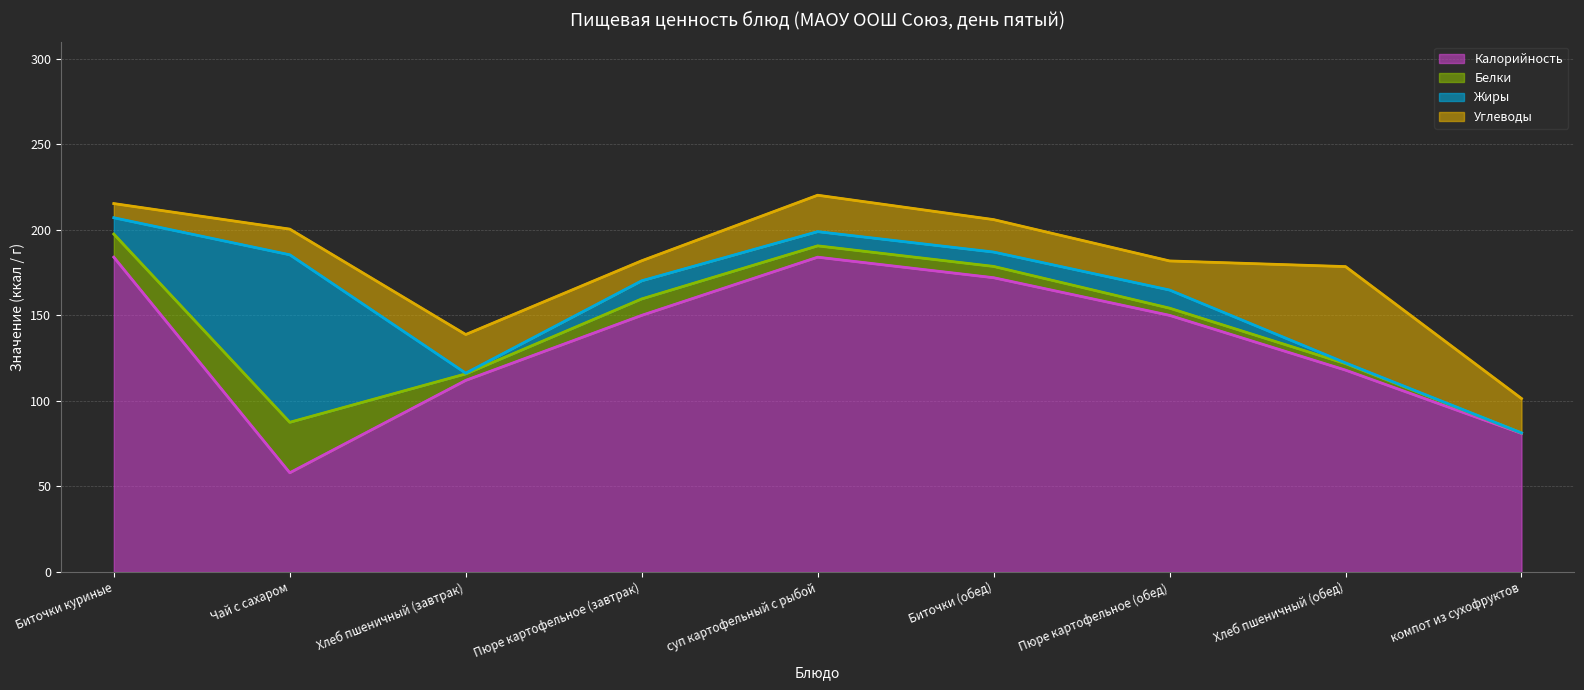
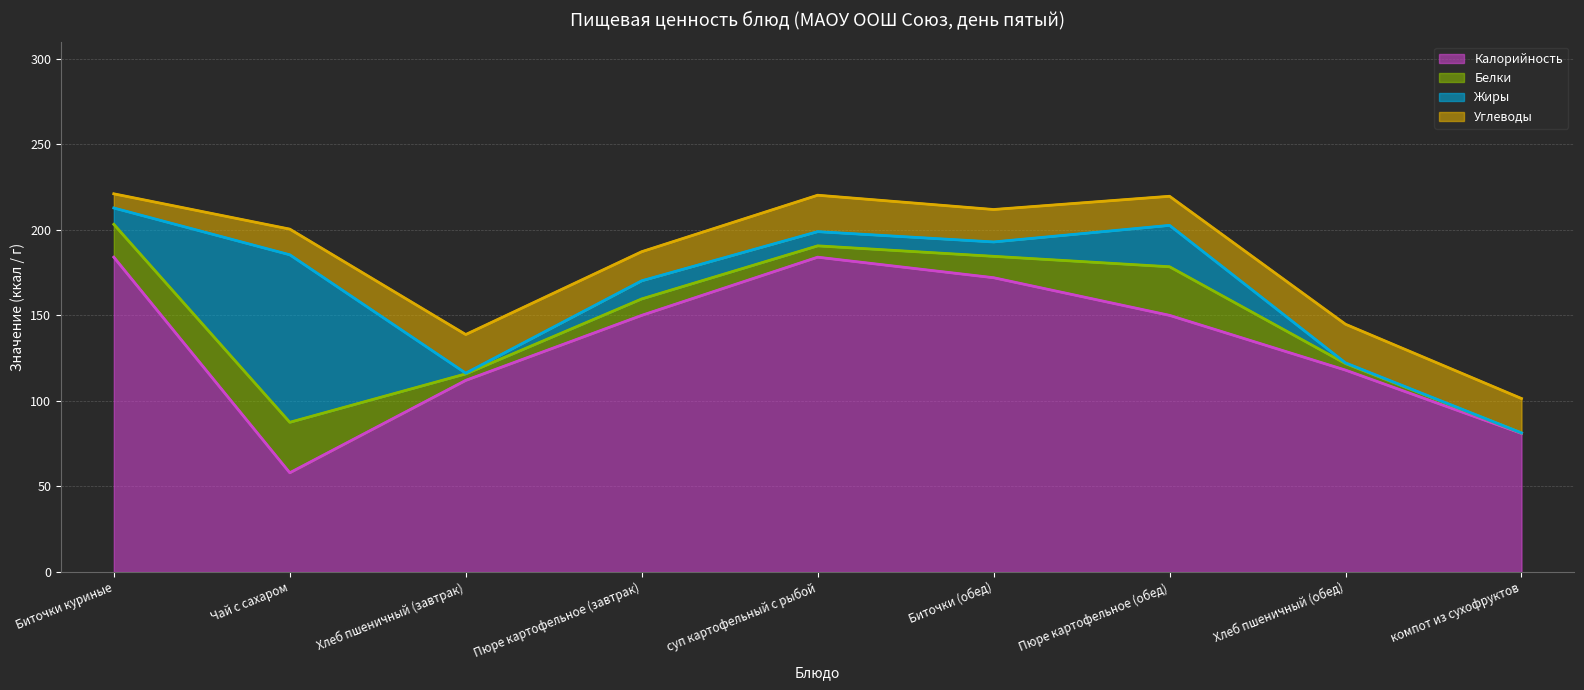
  {
    "Калорийность": {
      "Биточки куриные": 184,
      "Чай с сахаром": 58,
      "Хлеб пшеничный (завтрак)": 112,
      "Пюре картофельное (завтрак)": 150,
      "суп картофельный с рыбой": 184,
      "Биточки (обед)": 172,
      "Пюре картофельное (обед)": 150,
      "Хлеб пшеничный (обед)": 118
    },
    "Белки": {
-     "Биточки куриные": 14,
+     "Биточки куриные": 19,
      "Чай с сахаром": 30,
      "Пюре картофельное (завтрак)": 10,
      "суп картофельный с рыбой": 7,
-     "Биточки (обед)": 7,
-     "Пюре картофельное (обед)": 4
+     "Биточки (обед)": 13,
+     "Пюре картофельное (обед)": 28
    },
    "Жиры": {
      "Биточки куриные": 10,
      "Чай с сахаром": 98,
      "Пюре картофельное (завтрак)": 11,
      "суп картофельный с рыбой": 8,
      "Биточки (обед)": 8,
-     "Пюре картофельное (обед)": 11
+     "Пюре картофельное (обед)": 24
    },
    "Углеводы": {
      "Биточки куриные": 8,
      "Чай с сахаром": 15,
      "Хлеб пшеничный (завтрак)": 23,
-     "Пюре картофельное (завтрак)": 12,
+     "Пюре картофельное (завтрак)": 17,
      "суп картофельный с рыбой": 21,
      "Биточки (обед)": 19,
      "Пюре картофельное (обед)": 17,
-     "Хлеб пшеничный (обед)": 56,
+     "Хлеб пшеничный (обед)": 23,
      "компот из сухофруктов": 20
    }
  }
